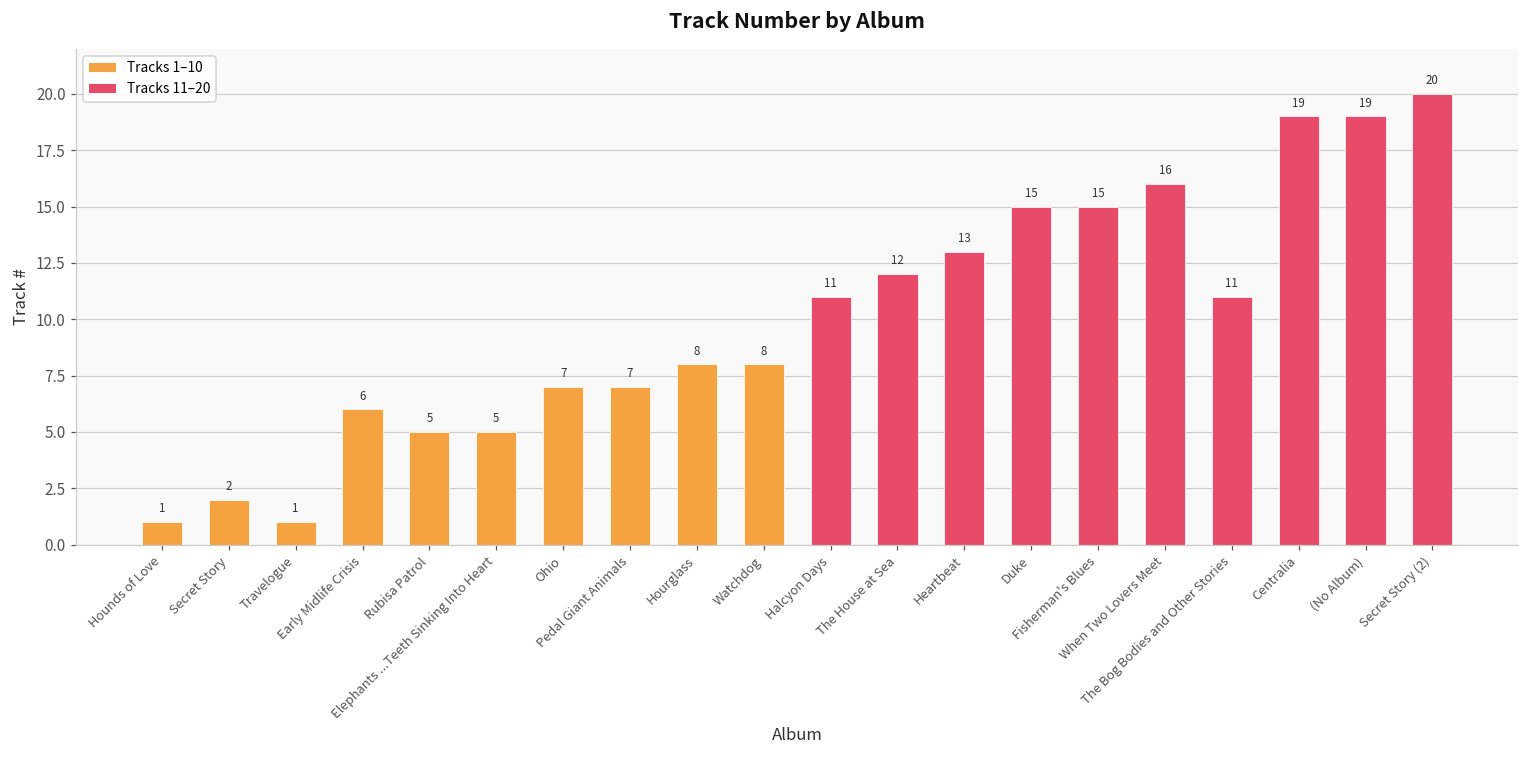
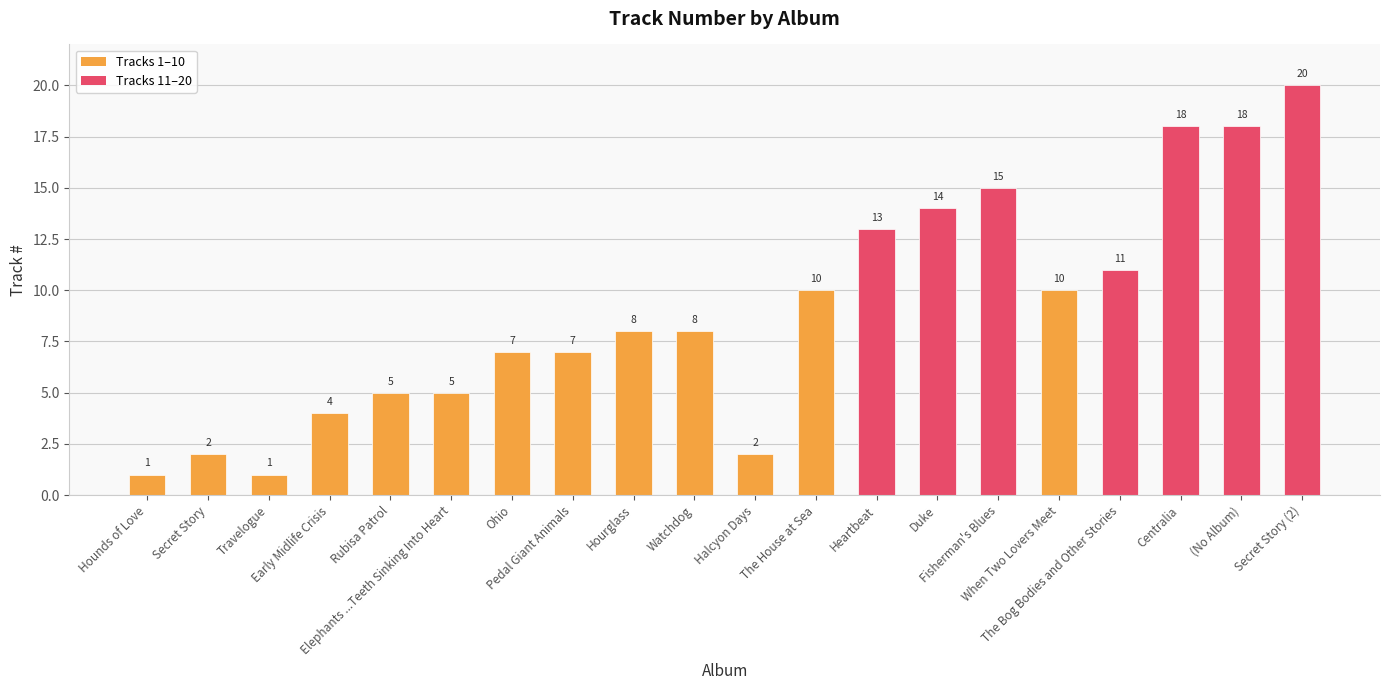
  {
    "Hounds of Love": 1,
    "Secret Story": 2,
    "Travelogue": 1,
-   "Early Midlife Crisis": 6,
+   "Early Midlife Crisis": 4,
    "Rubisa Patrol": 5,
    "Elephants ...Teeth Sinking Into Heart": 5,
    "Ohio": 7,
    "Pedal Giant Animals": 7,
    "Hourglass": 8,
    "Watchdog": 8,
-   "Halcyon Days": 11,
-   "The House at Sea": 12,
+   "Halcyon Days": 2,
+   "The House at Sea": 10,
    "Heartbeat": 13,
-   "Duke": 15,
+   "Duke": 14,
    "Fisherman's Blues": 15,
-   "When Two Lovers Meet": 16,
+   "When Two Lovers Meet": 10,
    "The Bog Bodies and Other Stories": 11,
-   "Centralia": 19,
-   "(No Album)": 19,
+   "Centralia": 18,
+   "(No Album)": 18,
    "Secret Story (2)": 20
  }
